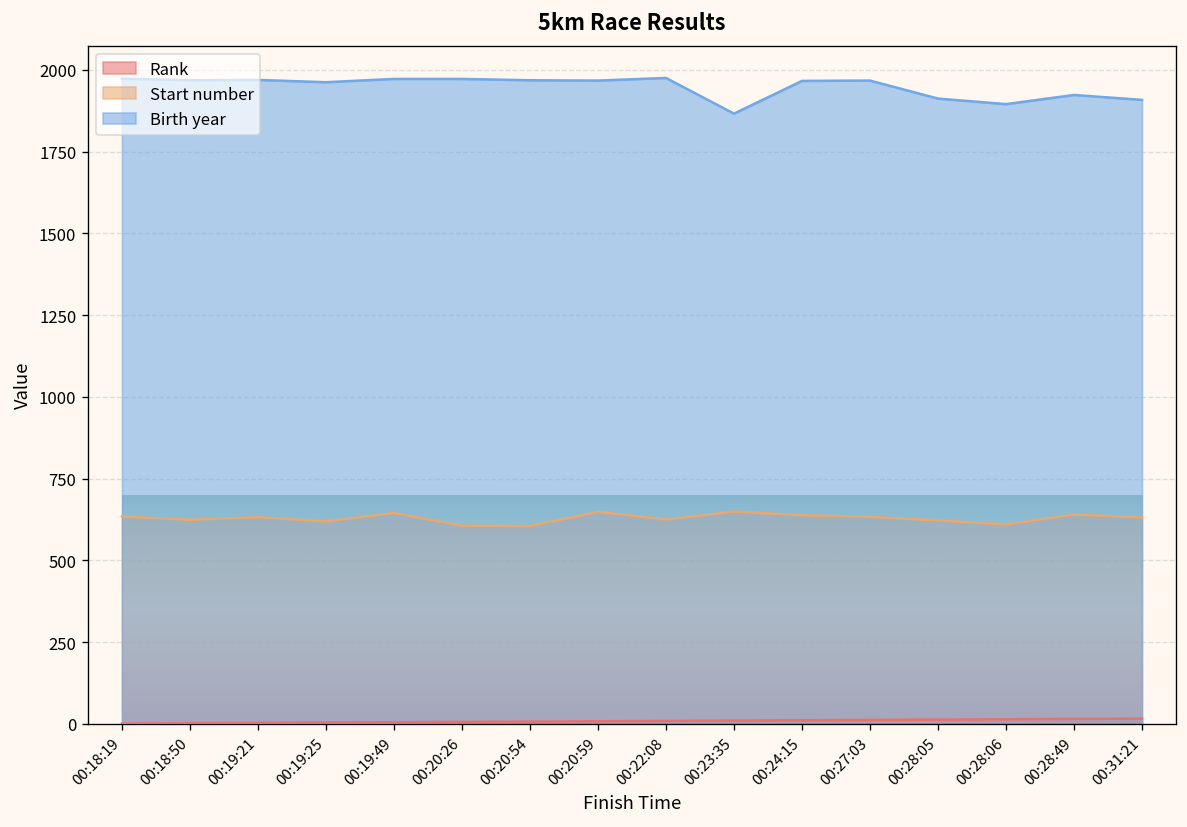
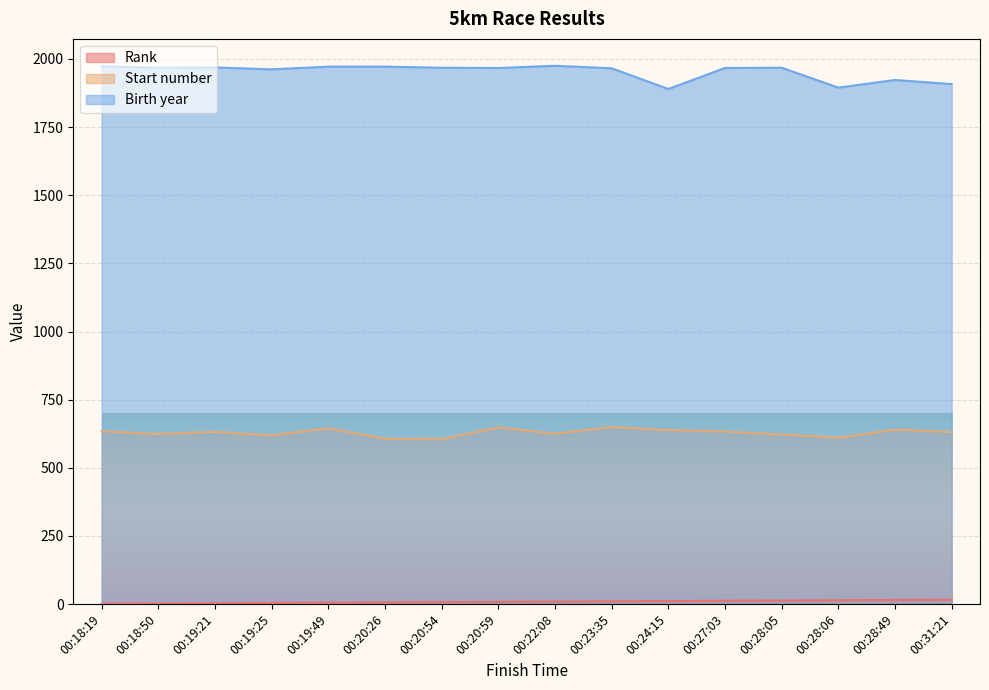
  {
    "Birth year": {
      "00:19:25": 1960,
      "00:19:49": 1970,
      "00:20:26": 1970,
      "00:20:54": 1970,
      "00:20:59": 1970,
      "00:22:08": 1980,
-     "00:23:35": 1870,
-     "00:24:15": 1970,
+     "00:23:35": 1970,
+     "00:24:15": 1890,
      "00:27:03": 1970,
-     "00:28:05": 1910,
+     "00:28:05": 1970,
      "00:28:06": 1900,
      "00:28:49": 1920,
      "00:31:21": 1910
    }
  }
